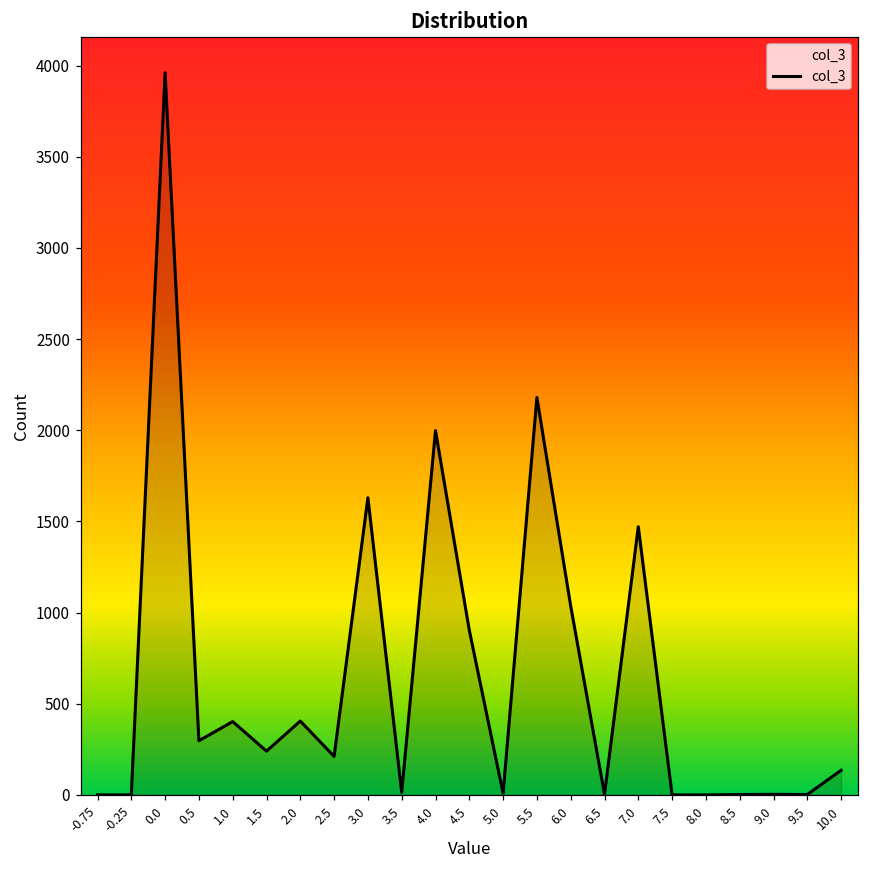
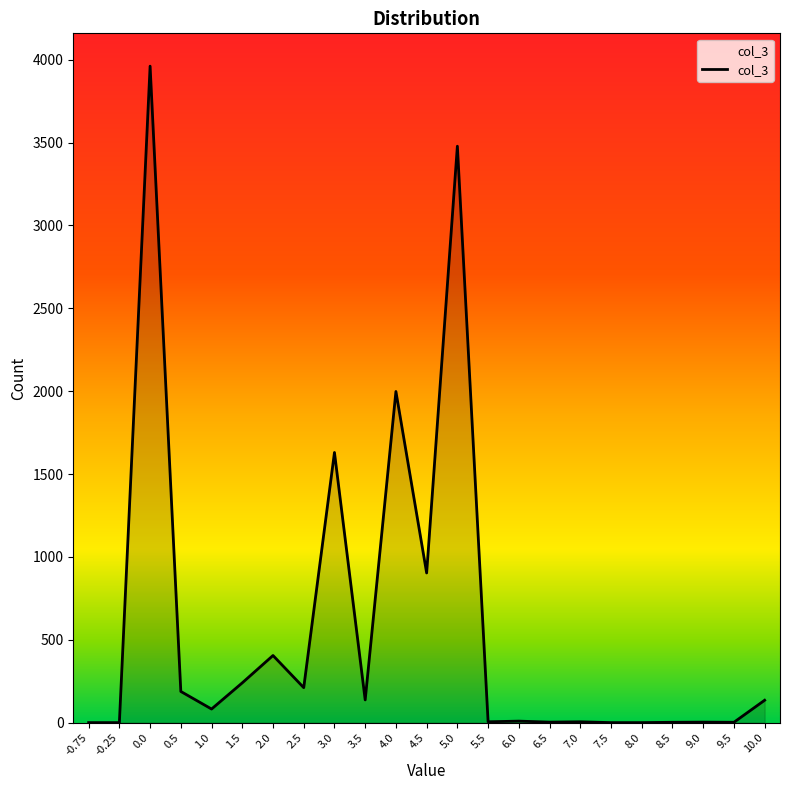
  {
    "-0.75": 0,
    "-0.25": 0,
    "0.0": 3960,
-   "0.5": 300,
-   "1.0": 400,
+   "0.5": 190,
+   "1.0": 80,
    "1.5": 240,
    "2.0": 410,
    "2.5": 210,
    "3.0": 1630,
-   "3.5": 10,
+   "3.5": 140,
    "4.0": 2000,
    "4.5": 900,
-   "5.0": 10,
-   "5.5": 2180,
-   "6.0": 1040,
+   "5.0": 3480,
+   "5.5": 10,
+   "6.0": 10,
    "6.5": 0,
-   "7.0": 1470,
+   "7.0": 10,
    "7.5": 0,
    "8.0": 0,
    "8.5": 0,
    "9.0": 0,
    "9.5": 0,
    "10.0": 140
  }
